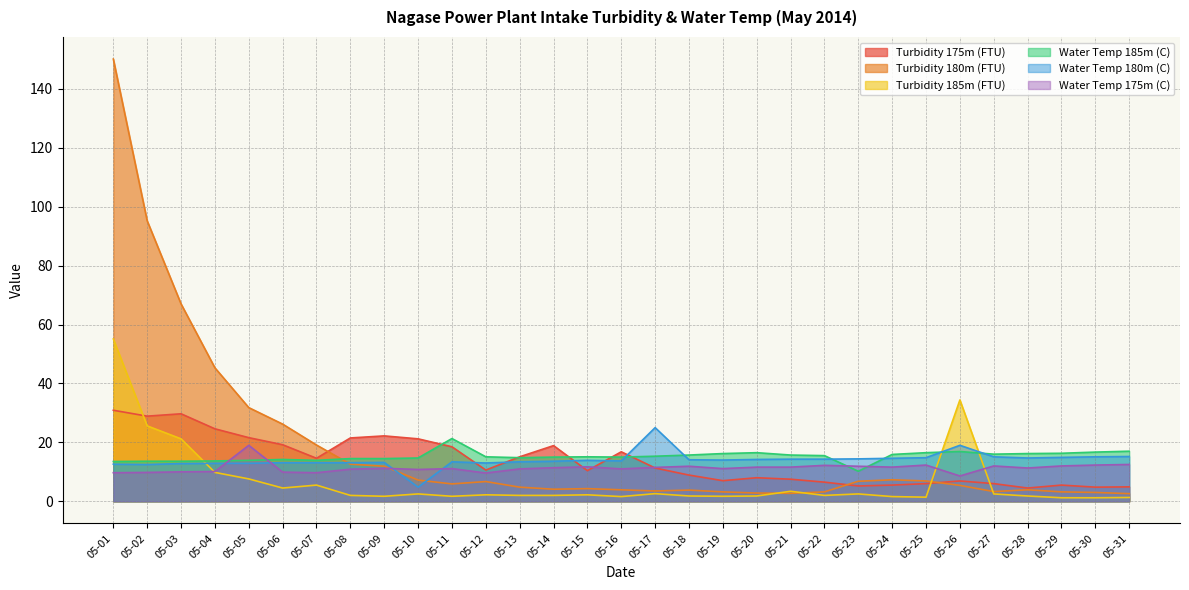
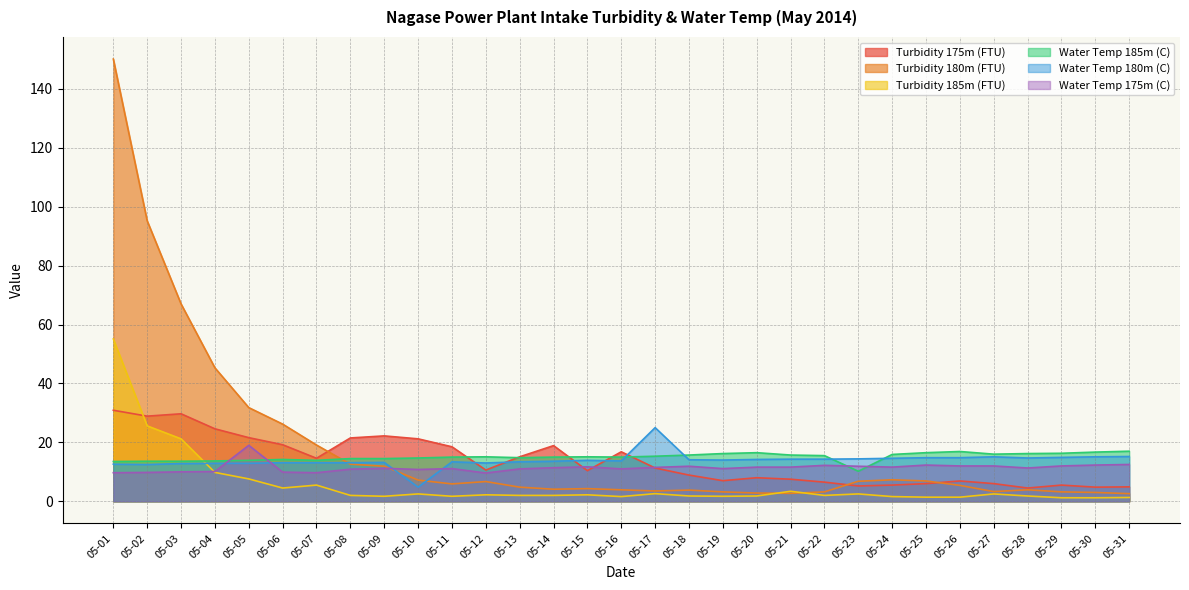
  {
    "Turbidity 185m (FTU)": {
      "05-01": 55,
      "05-02": 26,
      "05-03": 21,
      "05-05": 8,
      "05-06": 5,
      "05-07": 6,
      "05-08": 2,
      "05-09": 2,
      "05-10": 3,
      "05-11": 2,
      "05-12": 2,
      "05-13": 2,
      "05-14": 2,
      "05-15": 2,
      "05-16": 2,
      "05-17": 3,
      "05-18": 2,
      "05-19": 2,
      "05-20": 2,
      "05-22": 2,
      "05-23": 3,
      "05-24": 2,
      "05-25": 1,
-     "05-26": 34,
+     "05-26": 1,
      "05-28": 2,
      "05-29": 1,
      "05-30": 1,
      "05-31": 1
    },
    "Water Temp 185m (C)": {
      "05-01": 14,
      "05-02": 14,
      "05-05": 14,
      "05-06": 14,
      "05-08": 15,
      "05-09": 15,
      "05-10": 15,
-     "05-11": 21,
+     "05-11": 15,
      "05-12": 15,
      "05-14": 15,
      "05-15": 15,
      "05-16": 15,
      "05-17": 15,
      "05-18": 16,
      "05-19": 16,
      "05-20": 17,
      "05-21": 16,
      "05-22": 16,
      "05-23": 10,
      "05-24": 16,
      "05-25": 17,
      "05-26": 17,
      "05-27": 16,
      "05-28": 16,
      "05-29": 16,
      "05-30": 17,
      "05-31": 17
    },
    "Water Temp 180m (C)": {
      "05-01": 13,
      "05-02": 13,
      "05-05": 13,
      "05-06": 13,
      "05-09": 13,
      "05-10": 5,
      "05-11": 13,
      "05-12": 13,
      "05-13": 13,
      "05-14": 14,
      "05-15": 14,
      "05-16": 14,
      "05-17": 25,
      "05-18": 14,
      "05-19": 14,
      "05-20": 14,
      "05-21": 14,
      "05-22": 14,
      "05-23": 14,
      "05-24": 15,
      "05-25": 15,
-     "05-26": 19,
+     "05-26": 15,
      "05-27": 15,
      "05-28": 15,
      "05-29": 15,
      "05-30": 15,
      "05-31": 15
    },
    "Water Temp 175m (C)": {
      "05-01": 10,
      "05-02": 10,
      "05-03": 10,
      "05-05": 19,
      "05-06": 10,
      "05-07": 10,
      "05-08": 11,
      "05-10": 11,
      "05-11": 11,
      "05-12": 10,
      "05-13": 11,
      "05-14": 11,
      "05-15": 12,
      "05-16": 11,
      "05-18": 12,
      "05-19": 11,
      "05-20": 12,
      "05-21": 12,
      "05-22": 12,
      "05-23": 12,
      "05-24": 12,
      "05-25": 12,
-     "05-26": 9,
+     "05-26": 12,
      "05-27": 12,
      "05-28": 11,
      "05-29": 12,
      "05-30": 12,
      "05-31": 13
    }
  }
